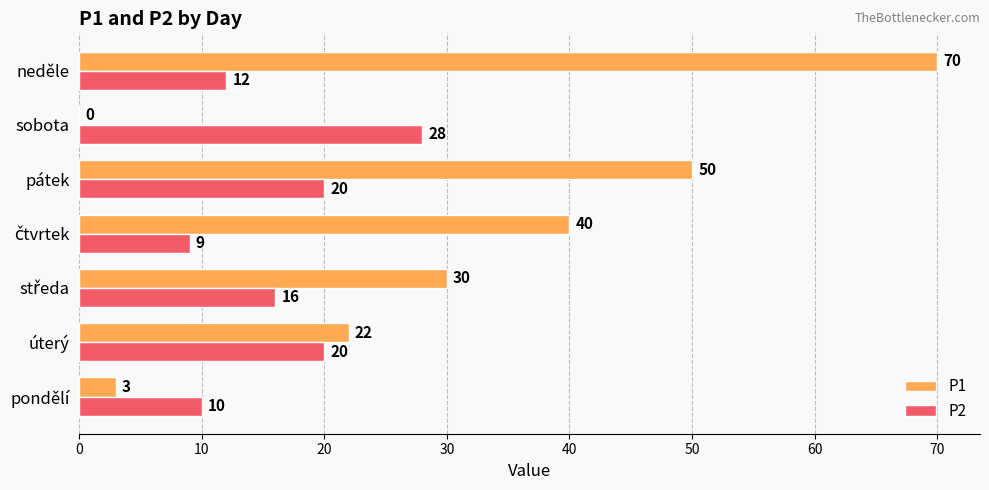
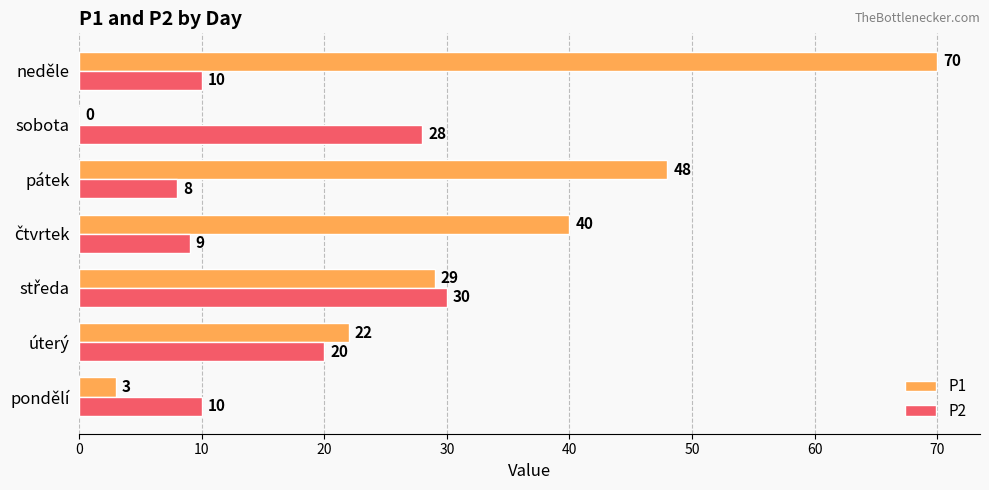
  {
    "P1": {
      "neděle": 70,
      "sobota": 0,
-     "pátek": 50,
+     "pátek": 48,
      "čtvrtek": 40,
-     "středa": 30,
+     "středa": 29,
      "úterý": 22,
      "pondělí": 3
    },
    "P2": {
-     "neděle": 12,
+     "neděle": 10,
      "sobota": 28,
-     "pátek": 20,
+     "pátek": 8,
      "čtvrtek": 9,
-     "středa": 16,
+     "středa": 30,
      "úterý": 20,
      "pondělí": 10
    }
  }
